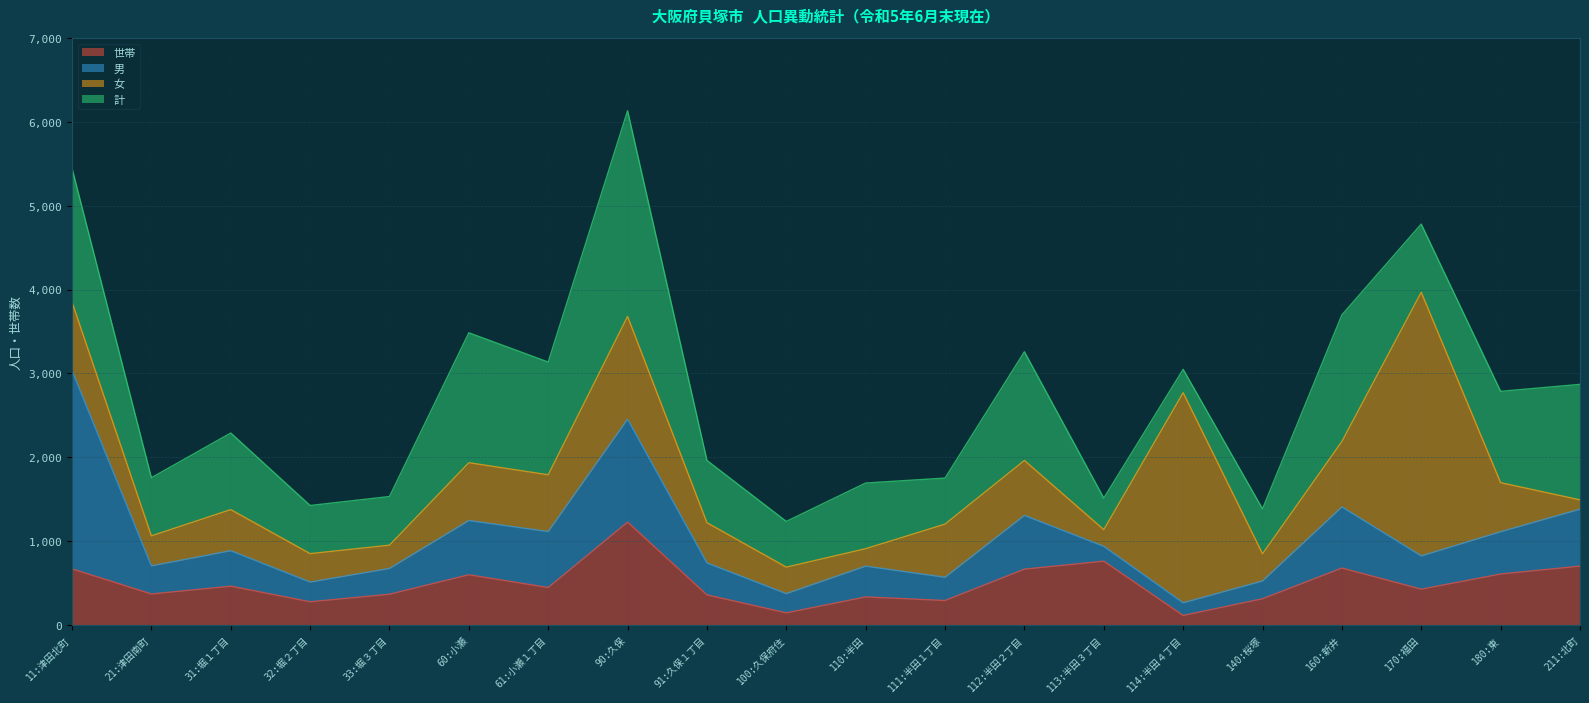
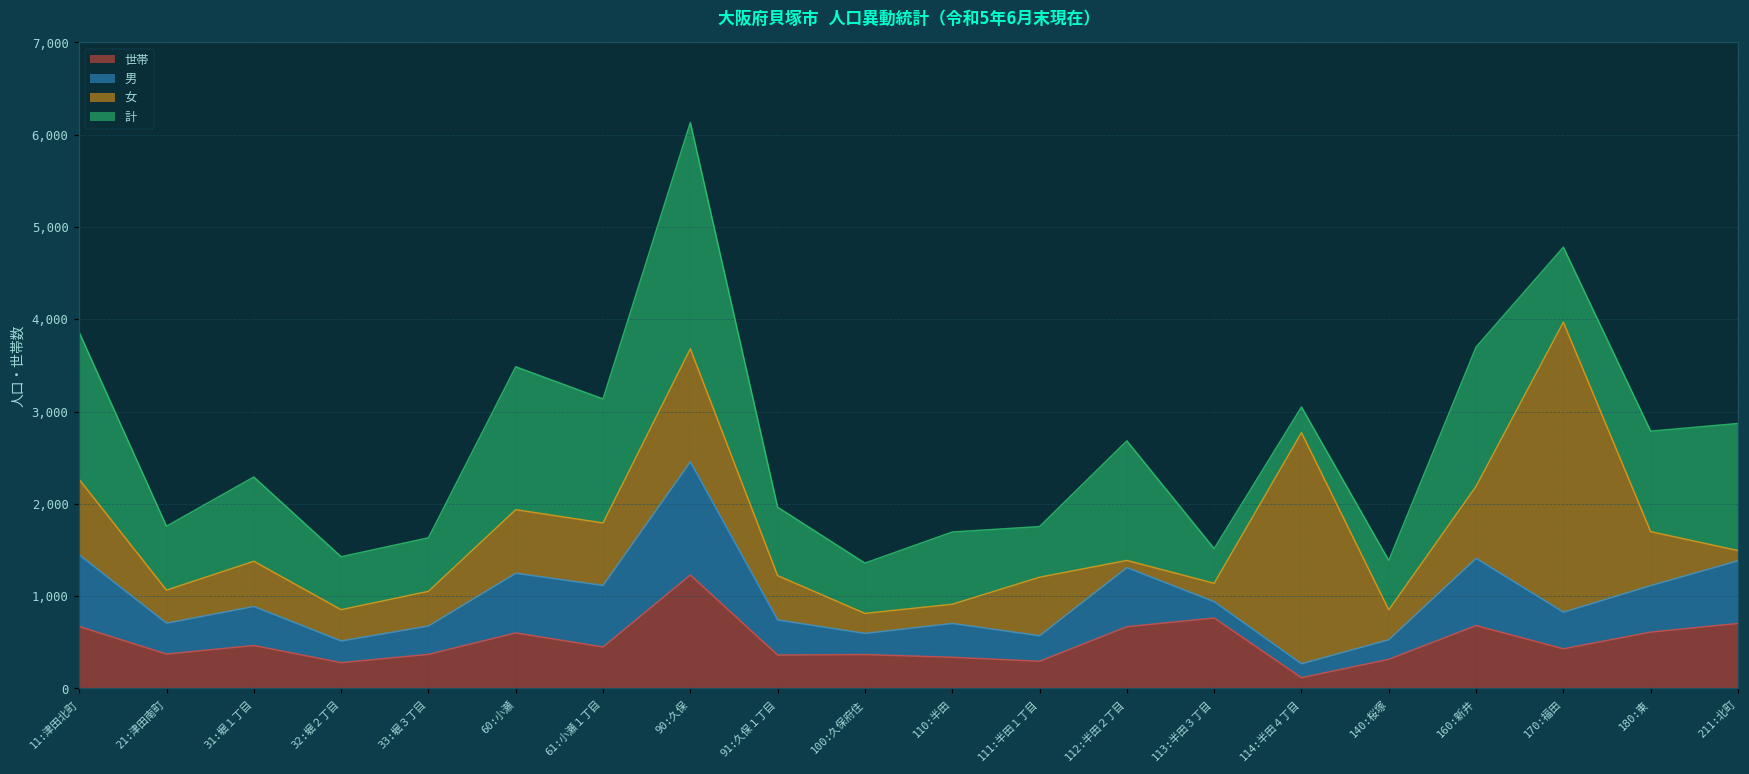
  {
    "世帯": {
      "11:津田北町": "700",
      "21:津田南町": "400",
      "31:堀１丁目": "500",
      "32:堀２丁目": "300",
      "33:堀３丁目": "400",
      "60:小瀬": "600",
      "61:小瀬１丁目": "400",
      "90:久保": "1,200",
      "91:久保１丁目": "400",
-     "100:久保府住": "100",
+     "100:久保府住": "400",
      "110:半田": "300",
      "111:半田１丁目": "300",
      "112:半田２丁目": "700",
      "113:半田３丁目": "800",
      "114:半田４丁目": "100",
      "140:桜塚": "300",
      "160:新井": "700",
      "170:福田": "400",
      "180:東": "600",
      "211:北町": "700"
    },
    "男": {
-     "11:津田北町": "2,400",
+     "11:津田北町": "800",
      "21:津田南町": "300",
      "31:堀１丁目": "400",
      "32:堀２丁目": "200",
      "33:堀３丁目": "300",
      "60:小瀬": "600",
      "61:小瀬１丁目": "700",
      "90:久保": "1,200",
      "91:久保１丁目": "400",
      "100:久保府住": "200",
      "110:半田": "400",
      "111:半田１丁目": "300",
      "112:半田２丁目": "600",
      "113:半田３丁目": "200",
      "114:半田４丁目": "200",
      "140:桜塚": "200",
      "160:新井": "700",
      "170:福田": "400",
      "180:東": "500",
      "211:北町": "700"
    },
    "女": {
      "11:津田北町": "800",
      "21:津田南町": "400",
      "31:堀１丁目": "500",
      "32:堀２丁目": "300",
-     "33:堀３丁目": "300",
+     "33:堀３丁目": "400",
      "60:小瀬": "700",
      "61:小瀬１丁目": "700",
      "90:久保": "1,200",
      "91:久保１丁目": "500",
-     "100:久保府住": "300",
+     "100:久保府住": "200",
      "110:半田": "200",
      "111:半田１丁目": "600",
-     "112:半田２丁目": "700",
+     "112:半田２丁目": "100",
      "113:半田３丁目": "200",
      "114:半田４丁目": "2,500",
      "140:桜塚": "300",
      "160:新井": "800",
      "170:福田": "3,100",
      "180:東": "600",
      "211:北町": "100"
    },
    "計": {
      "11:津田北町": "1,600",
      "21:津田南町": "700",
      "31:堀１丁目": "900",
      "32:堀２丁目": "600",
      "33:堀３丁目": "600",
      "60:小瀬": "1,500",
      "61:小瀬１丁目": "1,300",
      "90:久保": "2,500",
      "91:久保１丁目": "700",
      "100:久保府住": "500",
      "110:半田": "800",
      "111:半田１丁目": "500",
      "112:半田２丁目": "1,300",
      "113:半田３丁目": "400",
      "114:半田４丁目": "300",
      "140:桜塚": "500",
      "160:新井": "1,500",
      "170:福田": "800",
      "180:東": "1,100",
      "211:北町": "1,400"
    }
  }
